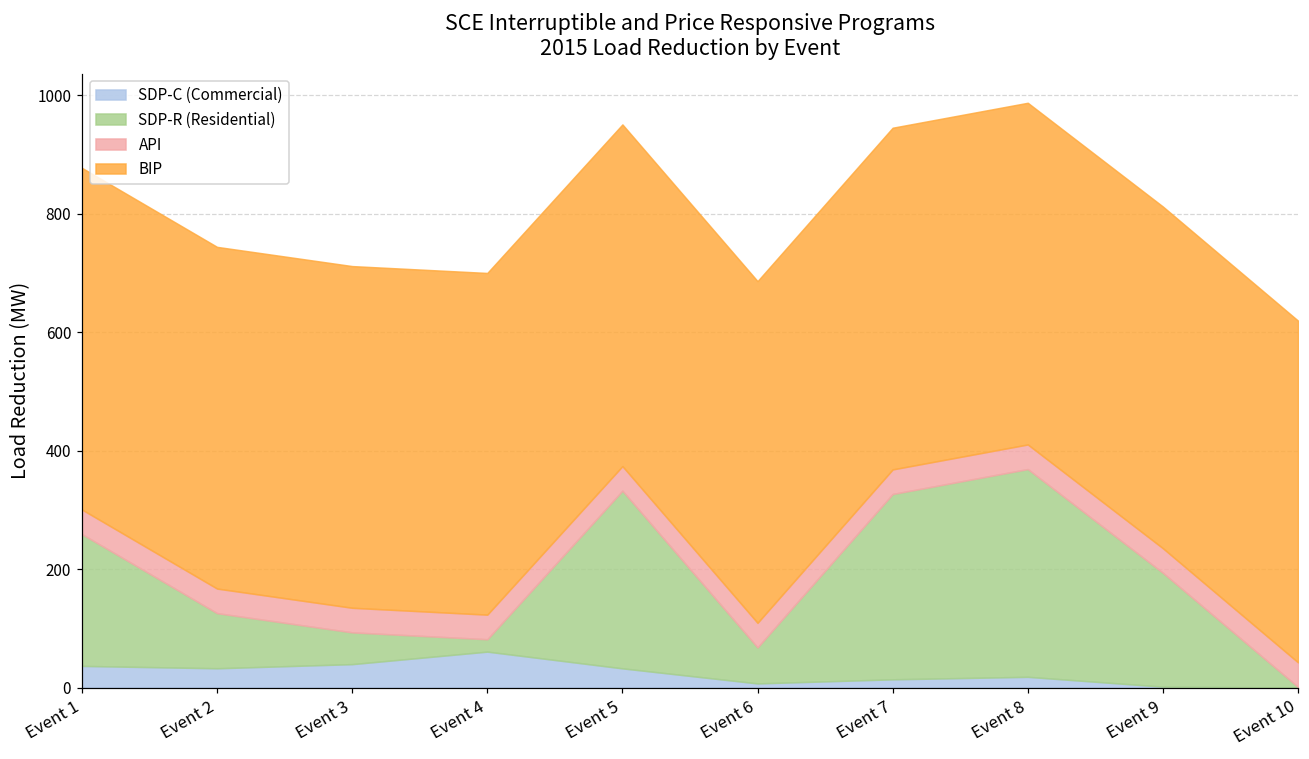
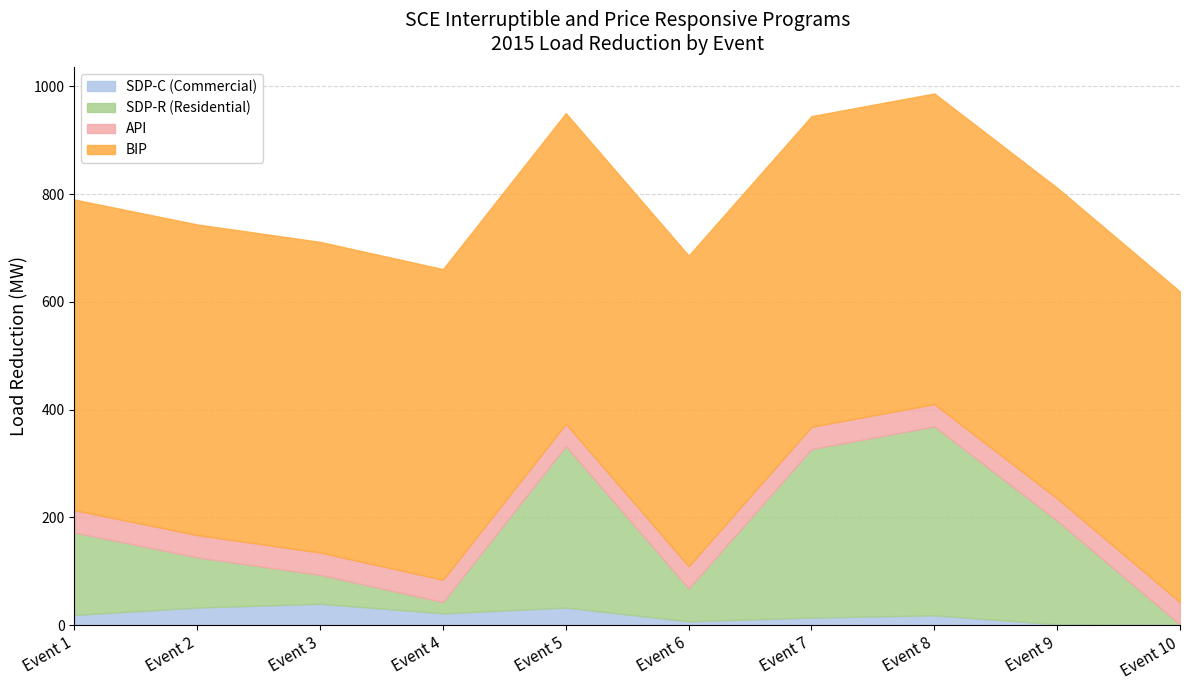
  {
    "SDP-C (Commercial)": {
-     "Event 1": 40,
+     "Event 1": 20,
      "Event 2": 30,
      "Event 3": 40,
-     "Event 4": 60,
+     "Event 4": 20,
      "Event 5": 30,
      "Event 6": 10,
      "Event 7": 10,
      "Event 8": 20
    },
    "SDP-R (Residential)": {
-     "Event 1": 220,
+     "Event 1": 150,
      "Event 2": 90,
      "Event 3": 50,
      "Event 4": 20,
      "Event 5": 300,
      "Event 6": 60,
      "Event 7": 310,
      "Event 8": 350,
      "Event 9": 190
    },
    "API": {
      "Event 1": 40,
      "Event 2": 40,
      "Event 3": 40,
      "Event 4": 40,
      "Event 5": 40,
      "Event 6": 40,
      "Event 7": 40,
      "Event 8": 40,
      "Event 9": 40,
      "Event 10": 40
    },
    "BIP": {
      "Event 1": 580,
      "Event 2": 580,
      "Event 3": 580,
      "Event 4": 580,
      "Event 5": 580,
      "Event 6": 580,
      "Event 7": 580,
      "Event 8": 580,
      "Event 9": 580,
      "Event 10": 580
    }
  }
